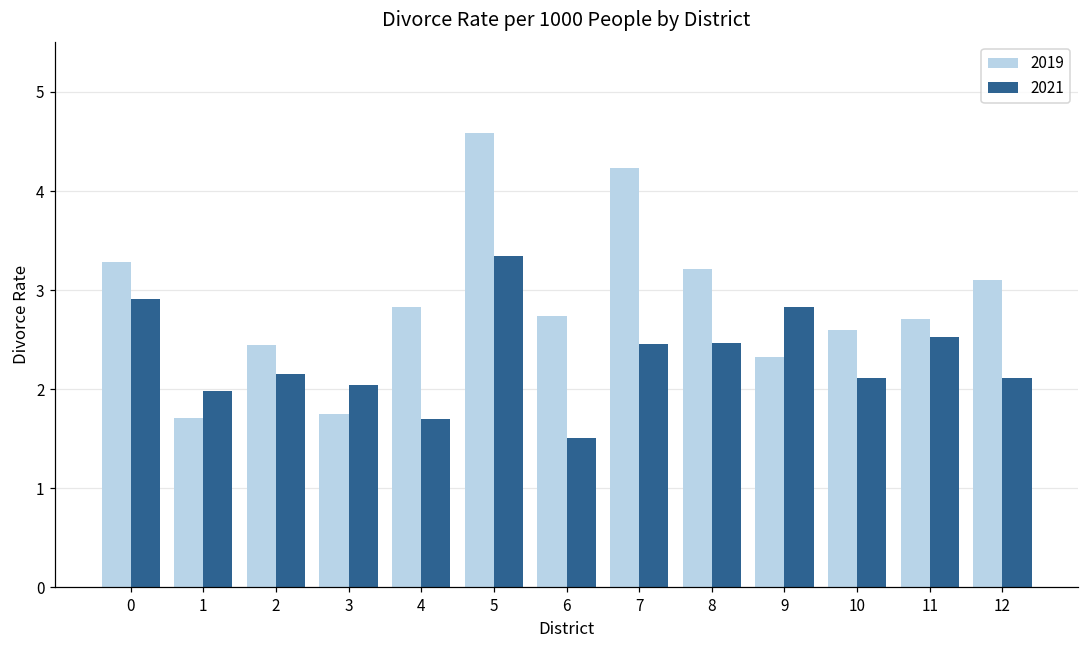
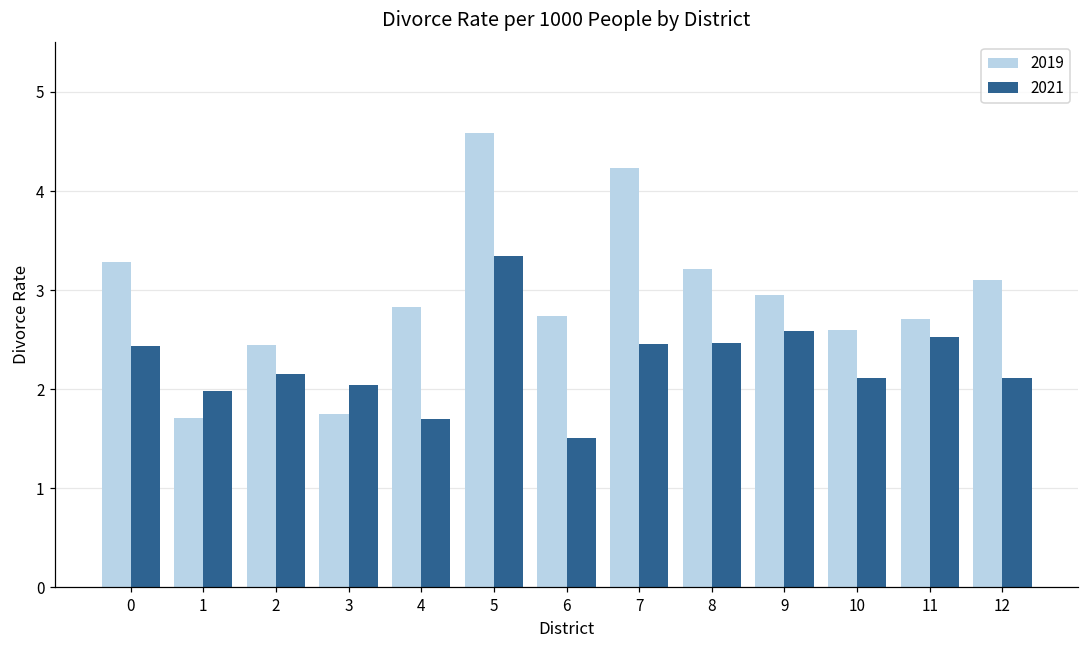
  {
    "2019": {
      "0": 3.3,
      "1": 1.7,
      "2": 2.4,
      "3": 1.8,
      "4": 2.8,
      "5": 4.6,
      "6": 2.7,
      "7": 4.2,
      "8": 3.2,
-     "9": 2.3,
+     "9": 3.0,
      "10": 2.6,
      "11": 2.7,
      "12": 3.1
    },
    "2021": {
-     "0": 2.9,
+     "0": 2.4,
      "1": 2.0,
      "2": 2.2,
      "3": 2.0,
      "4": 1.7,
      "5": 3.3,
      "6": 1.5,
      "7": 2.5,
      "8": 2.5,
-     "9": 2.8,
+     "9": 2.6,
      "10": 2.1,
      "11": 2.5,
      "12": 2.1
    }
  }
